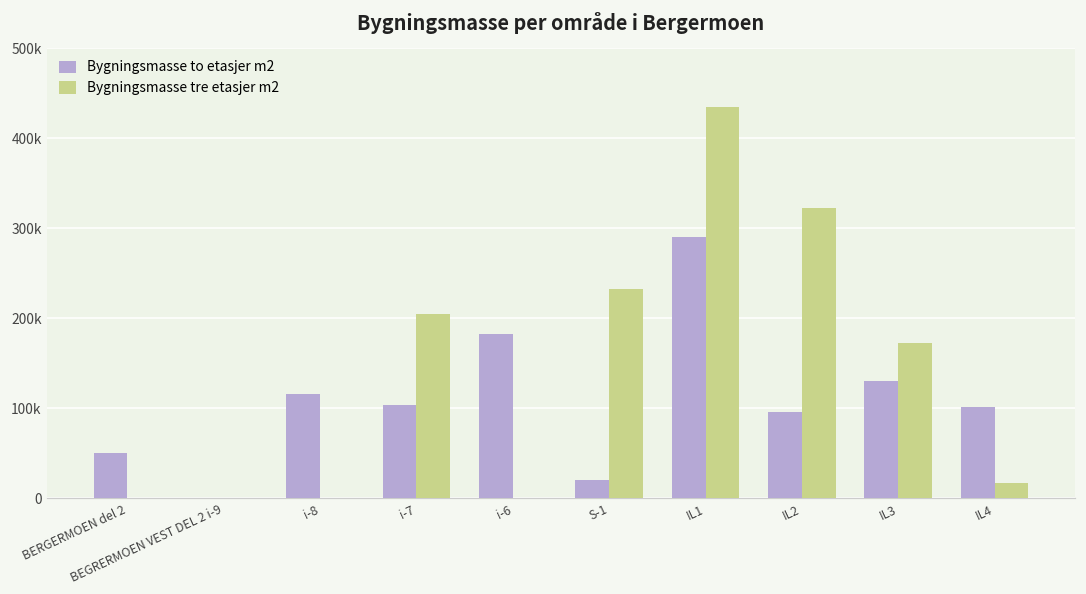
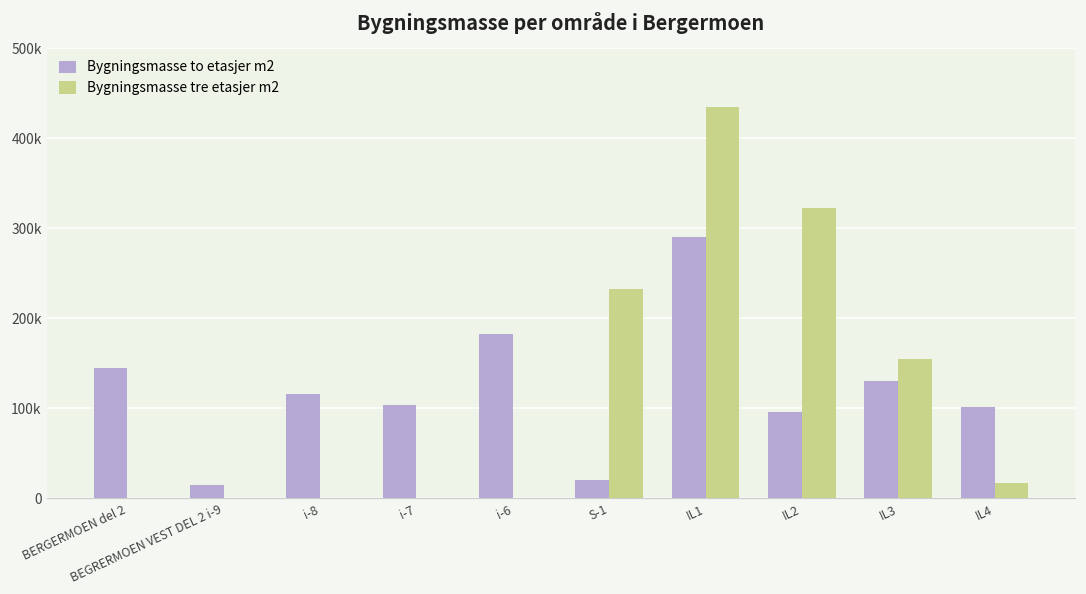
  {
    "Bygningsmasse to etasjer m2": {
-     "BERGERMOEN del 2": 50000,
-     "BEGRERMOEN VEST DEL 2 i-9": 0,
+     "BERGERMOEN del 2": 140000,
+     "BEGRERMOEN VEST DEL 2 i-9": 10000,
      "i-8": 120000,
      "i-7": 100000,
      "i-6": 180000,
      "S-1": 20000,
      "IL1": 290000,
      "IL2": 100000,
      "IL3": 130000,
      "IL4": 100000
    },
    "Bygningsmasse tre etasjer m2": {
      "BERGERMOEN del 2": 0,
      "BEGRERMOEN VEST DEL 2 i-9": 0,
      "i-8": 0,
-     "i-7": 200000,
+     "i-7": 0,
      "i-6": 0,
      "S-1": 230000,
      "IL1": 430000,
      "IL2": 320000,
-     "IL3": 170000,
+     "IL3": 150000,
      "IL4": 20000
    }
  }
